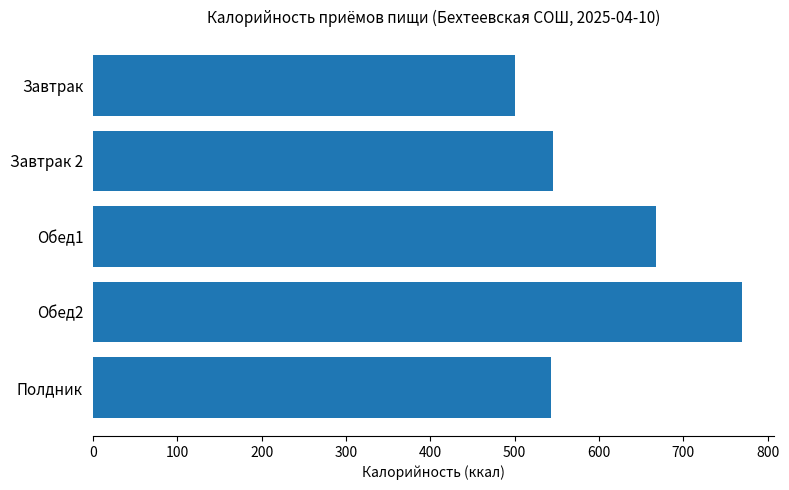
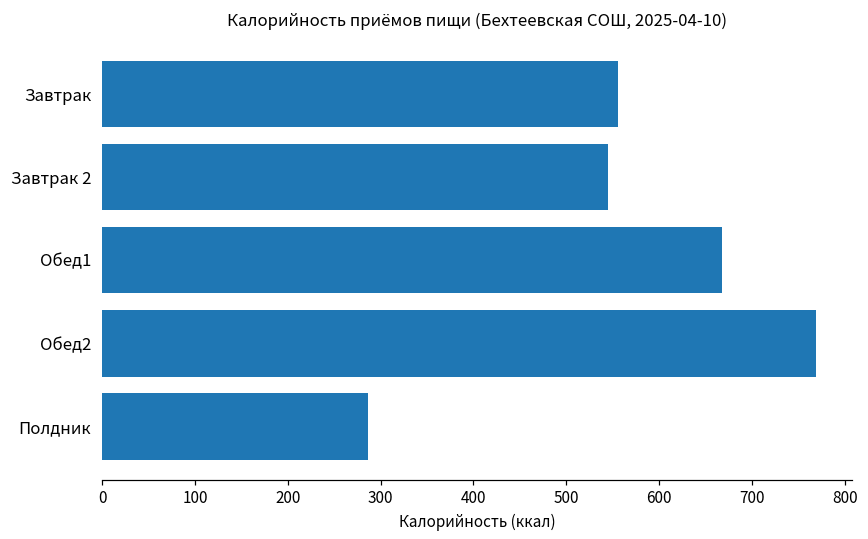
  {
-   "Завтрак": 500,
+   "Завтрак": 560,
    "Завтрак 2": 550,
    "Обед1": 670,
    "Обед2": 770,
-   "Полдник": 540
+   "Полдник": 290
  }
